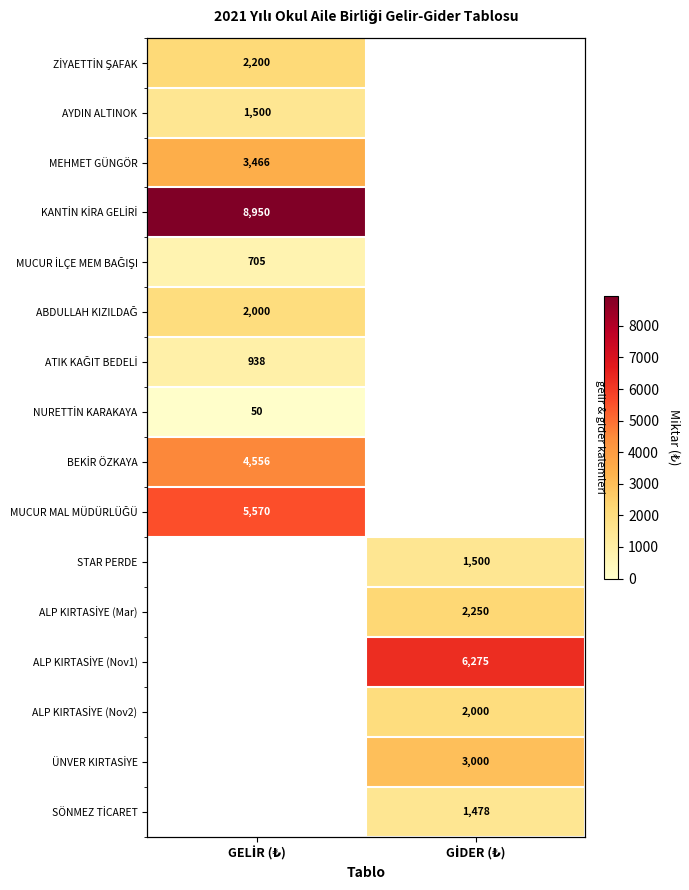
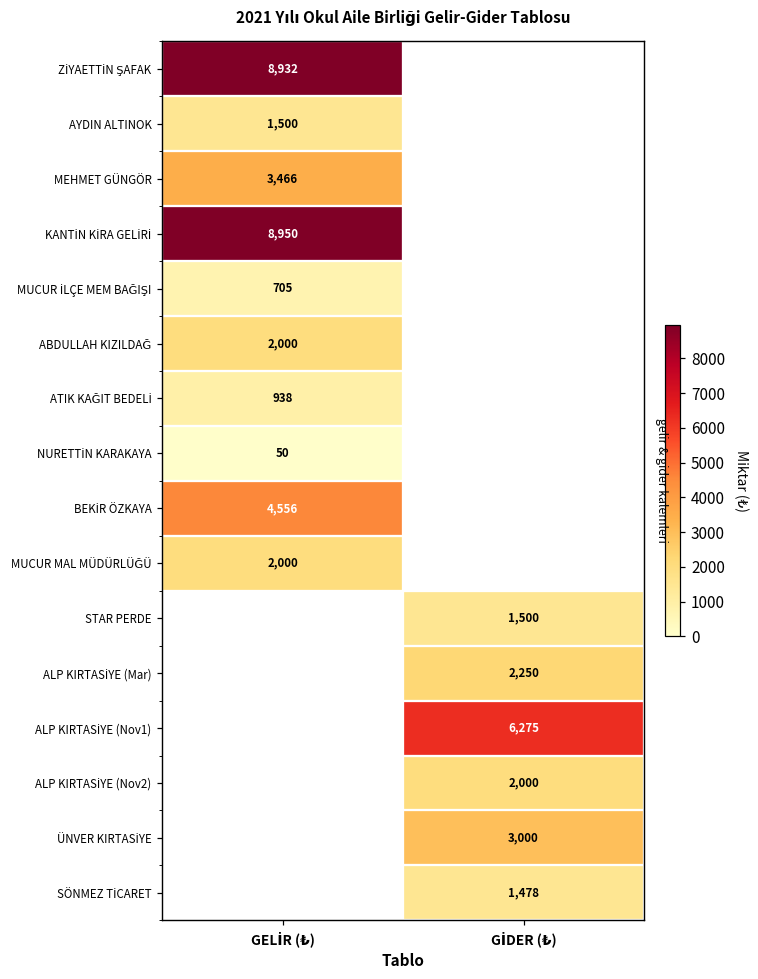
  {
    "ZİYAETTİN ŞAFAK": {
-     "GELİR (₺)": "2,200"
+     "GELİR (₺)": "8,932"
    },
    "AYDIN ALTINOK": {
      "GELİR (₺)": "1,500"
    },
    "MEHMET GÜNGÖR": {
      "GELİR (₺)": "3,466"
    },
    "KANTİN KİRA GELİRİ": {
      "GELİR (₺)": "8,950"
    },
    "MUCUR İLÇE MEM BAĞIŞI": {
      "GELİR (₺)": "705"
    },
    "ABDULLAH KIZILDAĞ": {
      "GELİR (₺)": "2,000"
    },
    "ATIK KAĞIT BEDELİ": {
      "GELİR (₺)": "938"
    },
    "NURETTİN KARAKAYA": {
      "GELİR (₺)": "50"
    },
    "BEKİR ÖZKAYA": {
      "GELİR (₺)": "4,556"
    },
    "MUCUR MAL MÜDÜRLÜĞÜ": {
-     "GELİR (₺)": "5,570"
+     "GELİR (₺)": "2,000"
    },
    "STAR PERDE": {
      "GİDER (₺)": "1,500"
    },
    "ALP KIRTASİYE (Mar)": {
      "GİDER (₺)": "2,250"
    },
    "ALP KIRTASİYE (Nov1)": {
      "GİDER (₺)": "6,275"
    },
    "ALP KIRTASİYE (Nov2)": {
      "GİDER (₺)": "2,000"
    },
    "ÜNVER KIRTASİYE": {
      "GİDER (₺)": "3,000"
    },
    "SÖNMEZ TİCARET": {
      "GİDER (₺)": "1,478"
    }
  }
